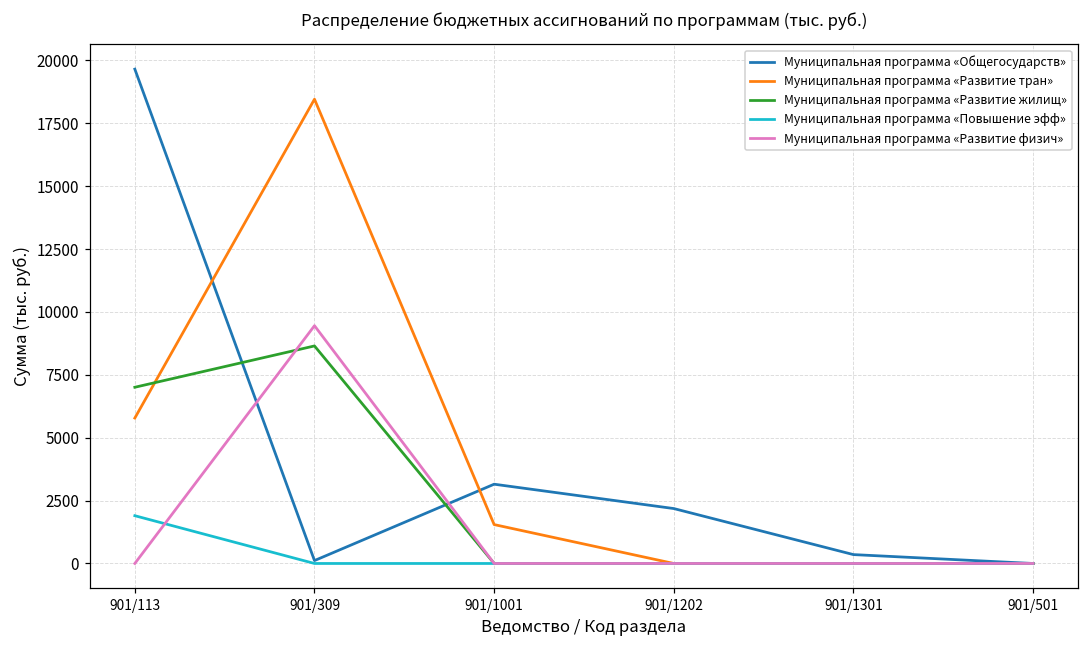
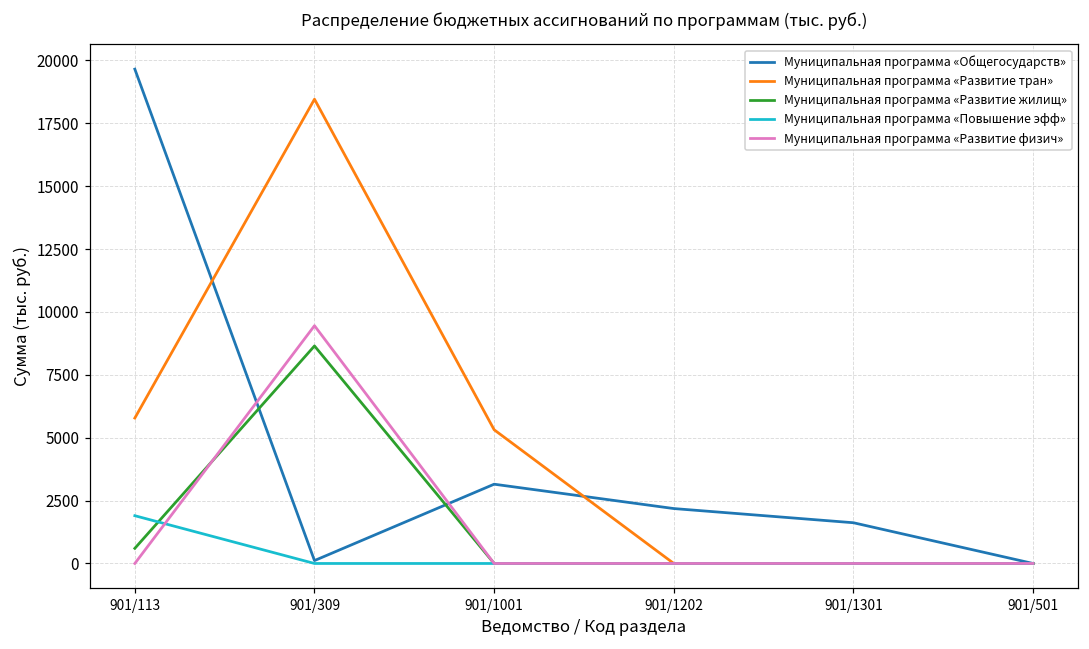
  {
    "Муниципальная программа «Общегосударств»": {
      "901/113": 19600,
      "901/309": 100,
      "901/1001": 3200,
      "901/1202": 2200,
-     "901/1301": 400
+     "901/1301": 1600
    },
    "Муниципальная программа «Развитие тран»": {
      "901/113": 5800,
      "901/309": 18500,
-     "901/1001": 1500
+     "901/1001": 5300
    },
    "Муниципальная программа «Развитие жилищ»": {
-     "901/113": 7000,
+     "901/113": 600,
      "901/309": 8600
    },
    "Муниципальная программа «Повышение эфф»": {
      "901/113": 1900,
      "901/309": 0
    },
    "Муниципальная программа «Развитие физич»": {
      "901/113": 0,
      "901/309": 9500
    }
  }
